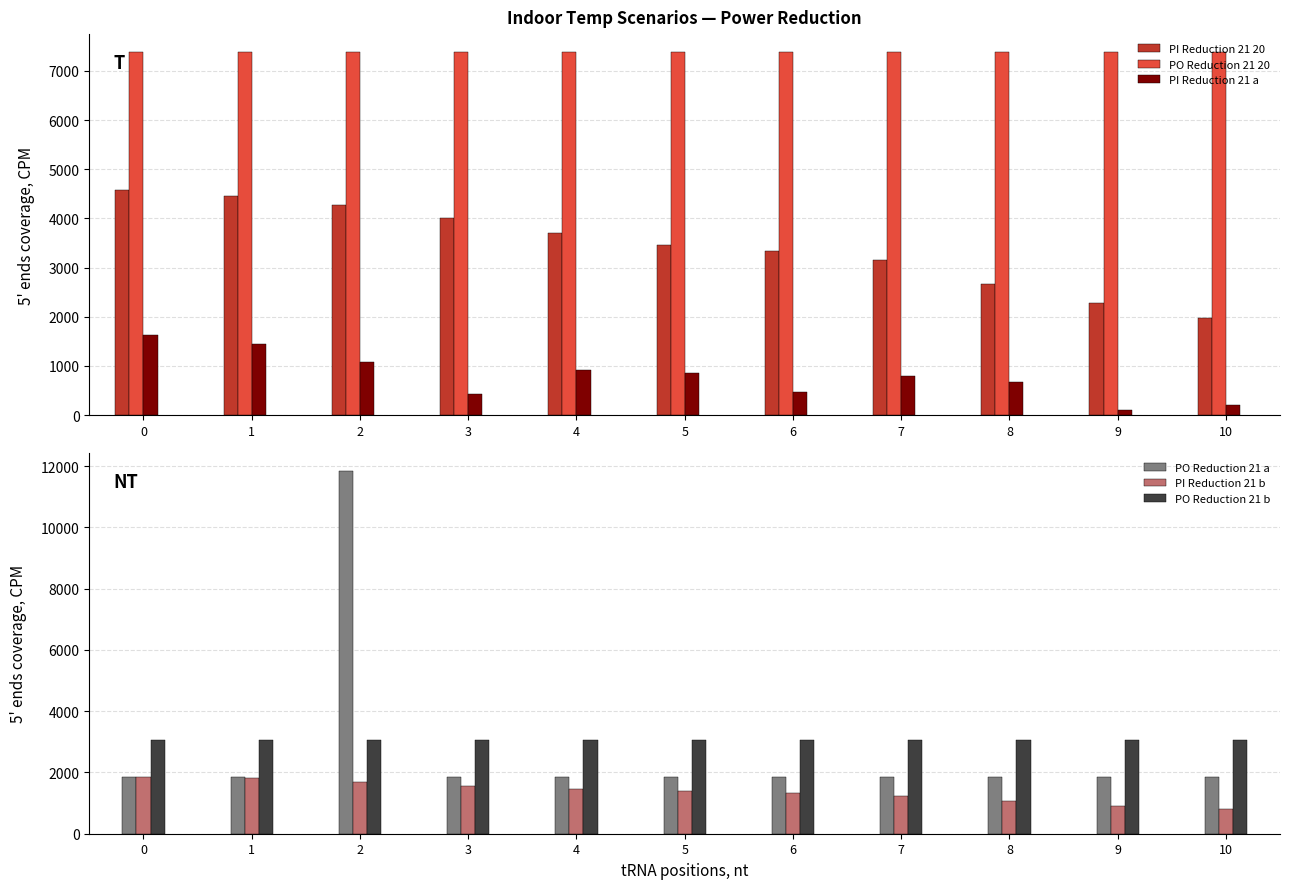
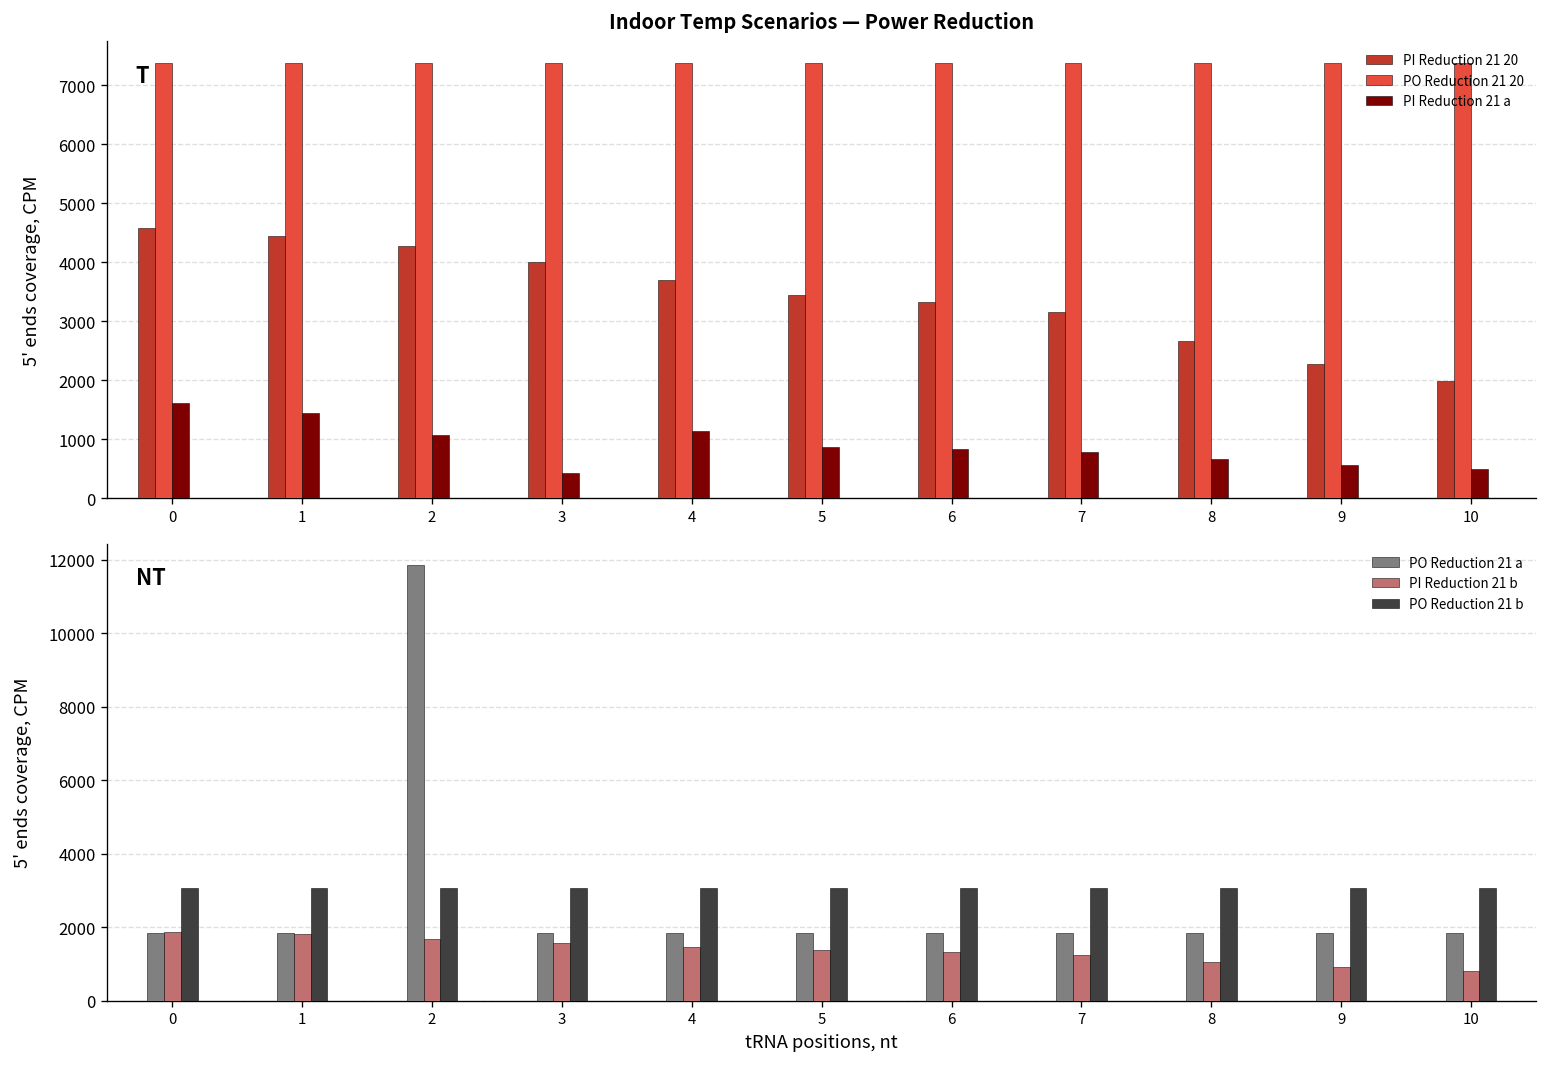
  {
    "Indoor Temp Scenarios — Power Reduction": {
      "PI Reduction 21 a": {
        "0": 1600,
        "1": 1500,
        "2": 1100,
        "3": 400,
-       "4": 900,
+       "4": 1100,
        "5": 900,
-       "6": 500,
+       "6": 800,
        "7": 800,
        "8": 700,
-       "9": 100,
-       "10": 200
+       "9": 600,
+       "10": 500
      }
    }
  }
